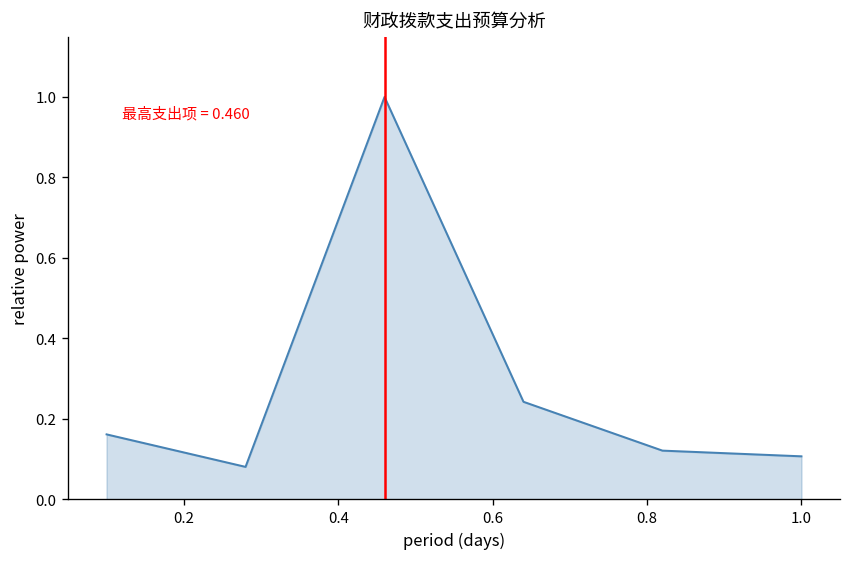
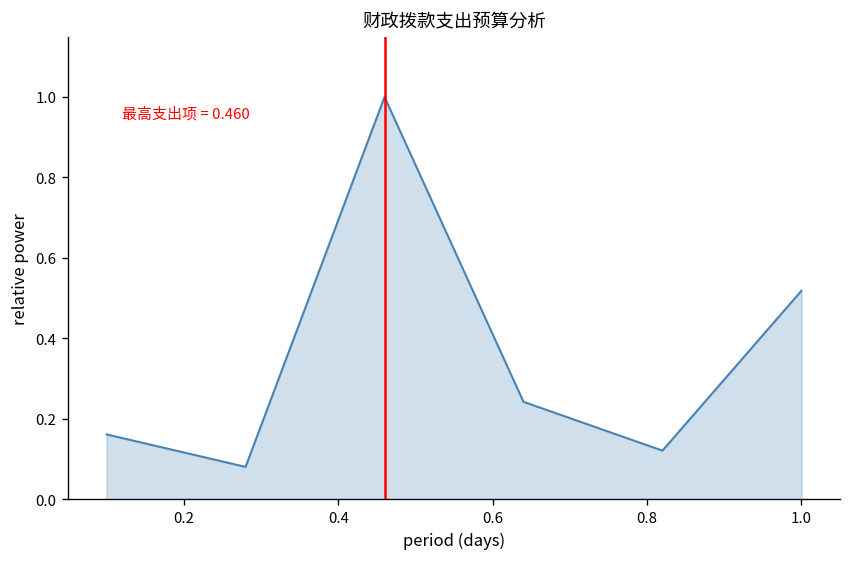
  {
-   "1.0": 0.11
+   "1.0": 0.52
  }
